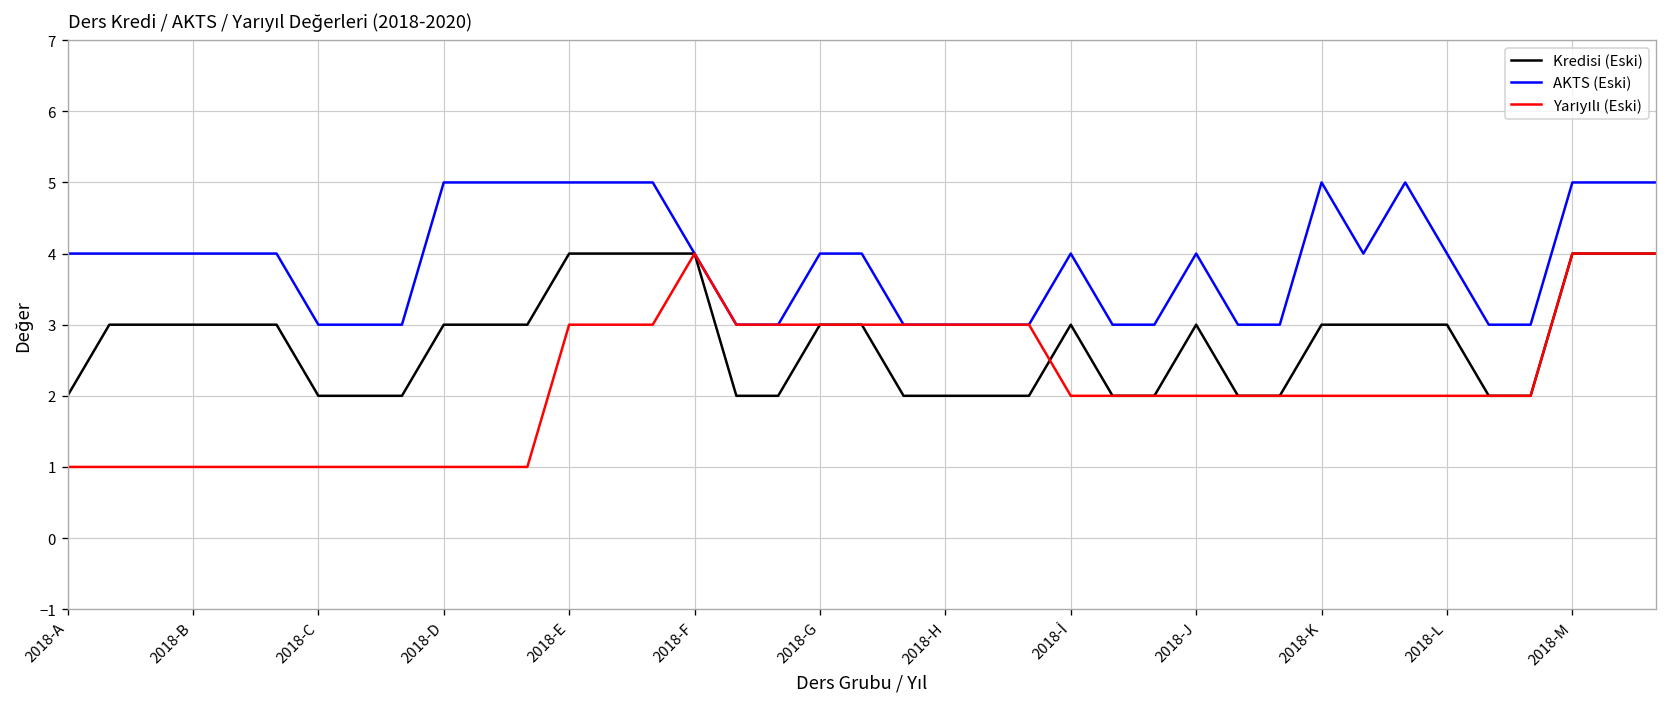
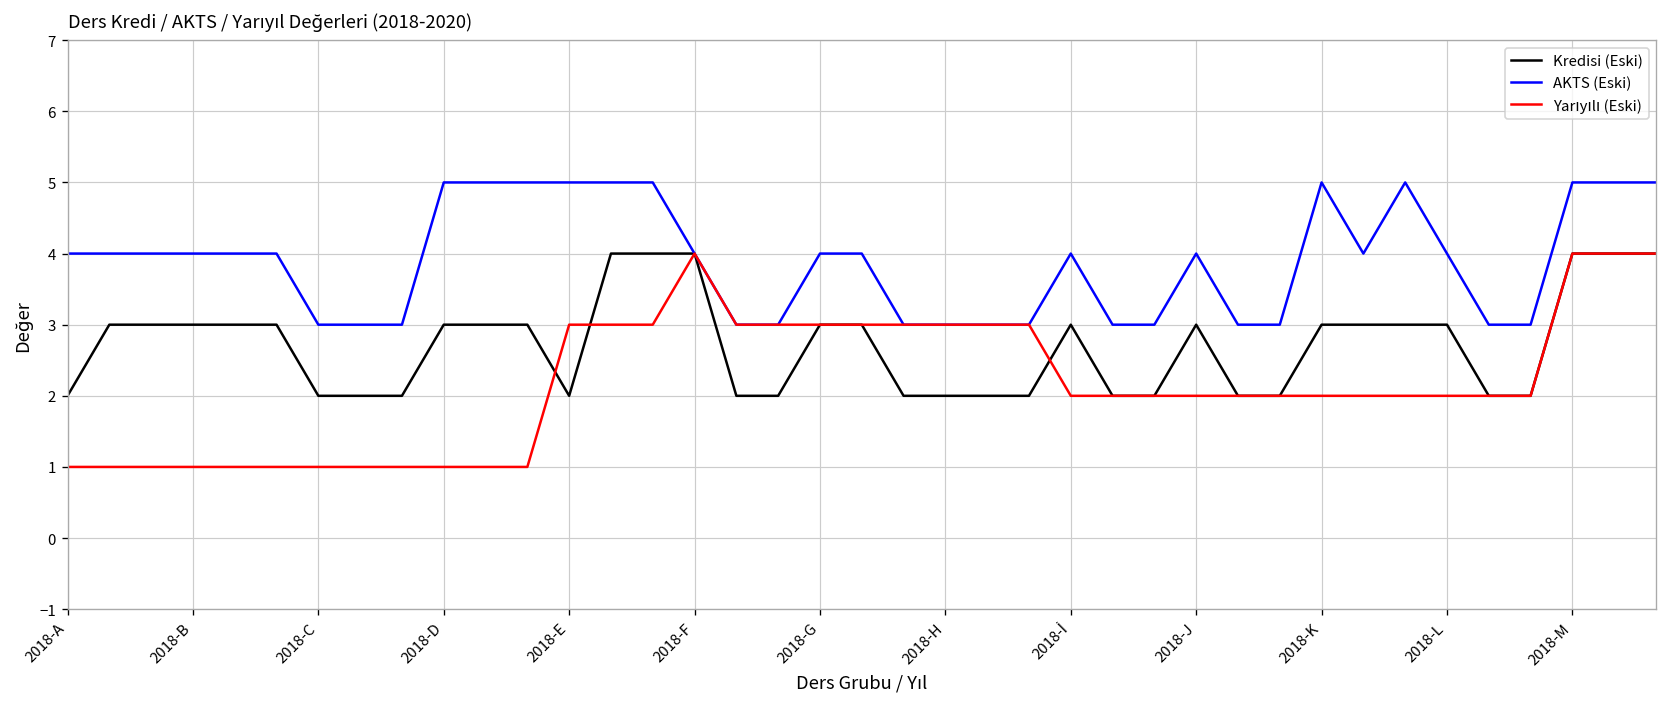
  {
    "Kredisi (Eski)": {
      "2018-A": 2,
      "2018-B": 3,
      "2018-C": 2,
      "2018-D": 3,
-     "2018-E": 4,
+     "2018-E": 2,
      "2018-H": 2,
      "2018-İ": 3,
      "2018-J": 3,
      "2018-K": 3,
      "2018-L": 3
    },
    "AKTS (Eski)": {
      "2018-A": 4,
      "2018-B": 4,
      "2018-C": 3,
      "2018-D": 5,
      "2018-E": 5,
      "2018-G": 4,
      "2018-İ": 4,
      "2018-J": 4,
      "2018-K": 5,
      "2018-L": 4,
      "2018-M": 5
    },
    "Yarıyılı (Eski)": {
      "2018-A": 1,
      "2018-B": 1,
      "2018-C": 1,
      "2018-D": 1,
      "2018-E": 3,
      "2018-İ": 2,
      "2018-J": 2,
      "2018-K": 2,
      "2018-L": 2
    }
  }
